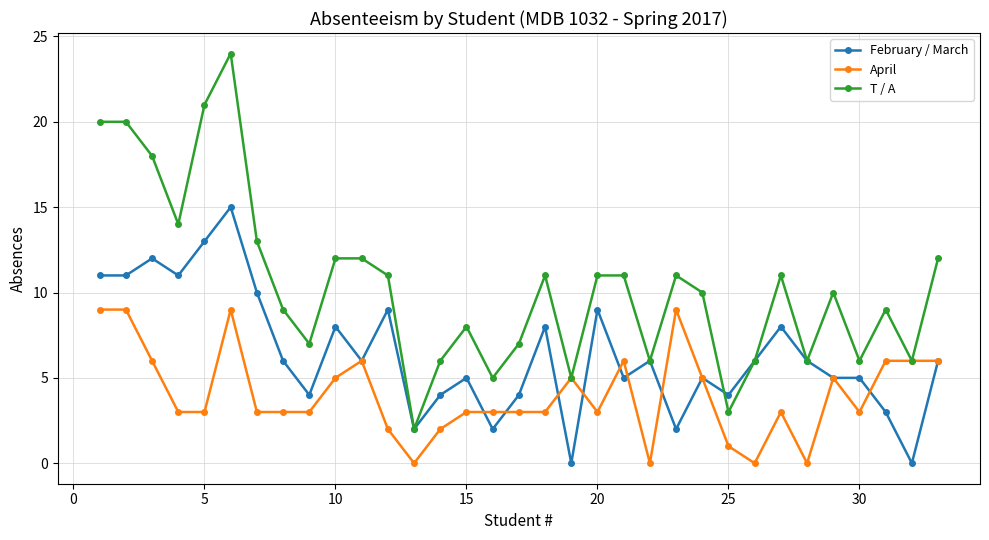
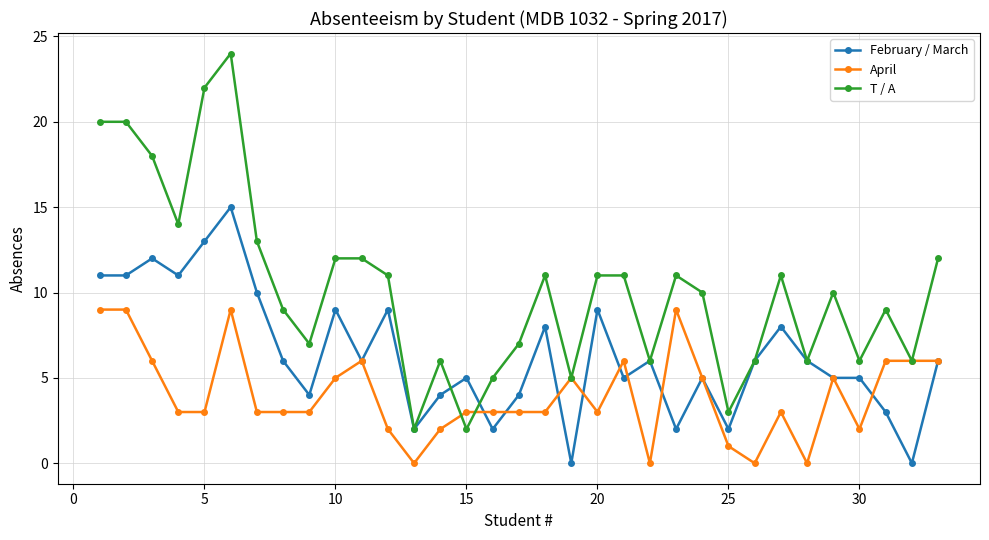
  {
    "February / March": {
      "5": 13,
-     "10": 8,
+     "10": 9,
      "15": 5,
      "20": 9,
-     "25": 4,
+     "25": 2,
      "30": 5
    },
    "April": {
      "5": 3,
      "10": 5,
      "15": 3,
      "20": 3,
      "25": 1,
-     "30": 3
+     "30": 2
    },
    "T / A": {
-     "5": 21,
+     "5": 22,
      "10": 12,
-     "15": 8,
+     "15": 2,
      "20": 11,
      "25": 3,
      "30": 6
    }
  }
